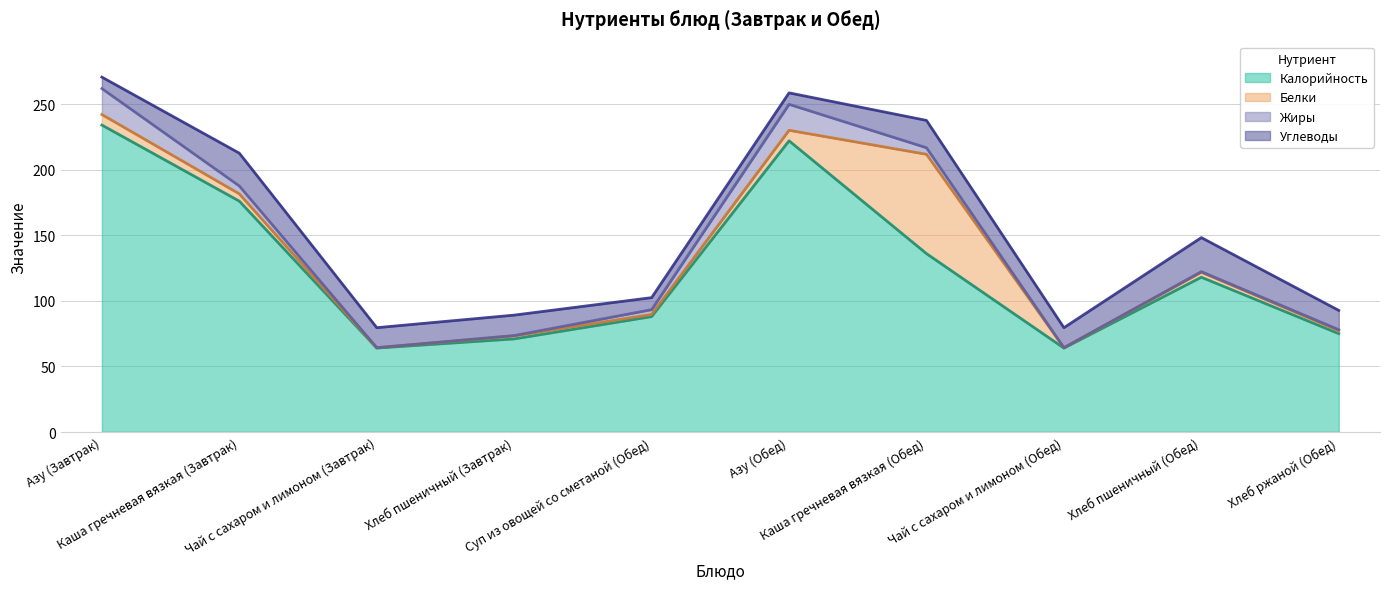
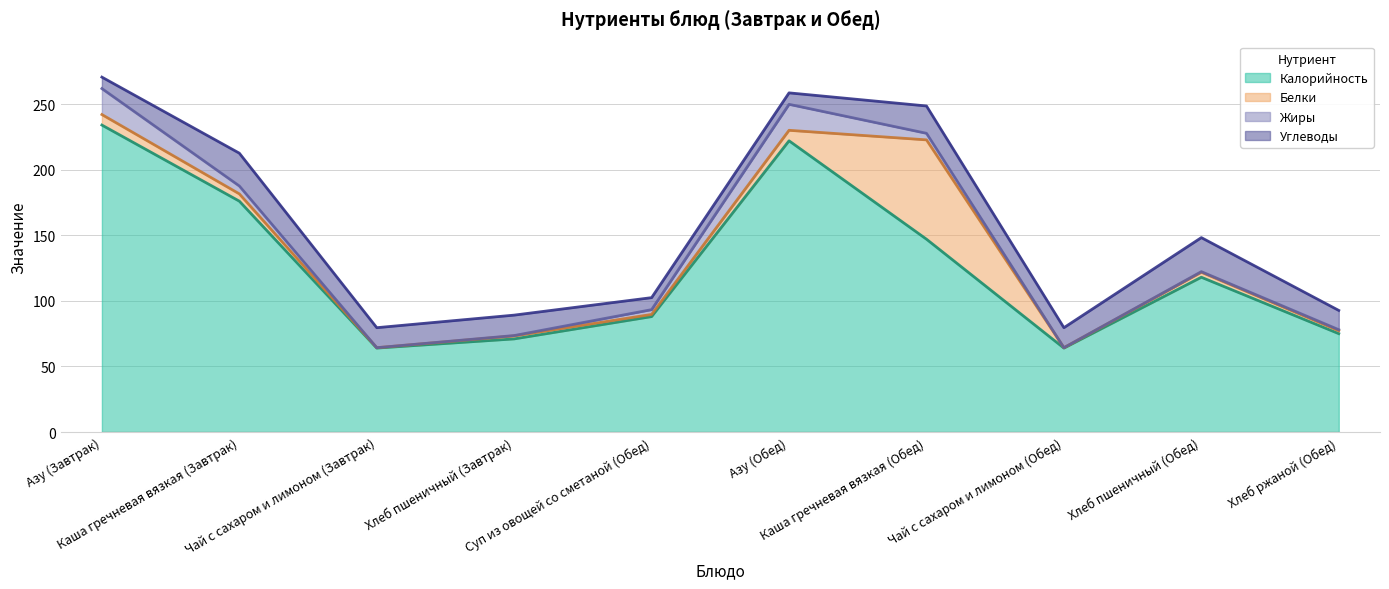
  {
    "Калорийность": {
      "Азу (Завтрак)": 234,
      "Каша гречневая вязкая (Завтрак)": 176,
      "Хлеб пшеничный (Завтрак)": 71,
      "Азу (Обед)": 222,
-     "Каша гречневая вязкая (Обед)": 136,
+     "Каша гречневая вязкая (Обед)": 147,
      "Хлеб пшеничный (Обед)": 118,
      "Хлеб ржаной (Обед)": 75
    },
    "Белки": {
      "Азу (Завтрак)": 8,
      "Каша гречневая вязкая (Завтрак)": 6,
      "Азу (Обед)": 8,
      "Каша гречневая вязкая (Обед)": 76
    },
    "Углеводы": {
      "Азу (Завтрак)": 9,
      "Каша гречневая вязкая (Завтрак)": 25,
      "Чай с сахаром и лимоном (Завтрак)": 15,
      "Хлеб пшеничный (Завтрак)": 16,
      "Суп из овощей со сметаной (Обед)": 9,
      "Азу (Обед)": 9,
      "Каша гречневая вязкая (Обед)": 21,
      "Чай с сахаром и лимоном (Обед)": 15,
      "Хлеб пшеничный (Обед)": 26,
      "Хлеб ржаной (Обед)": 15
    }
  }
